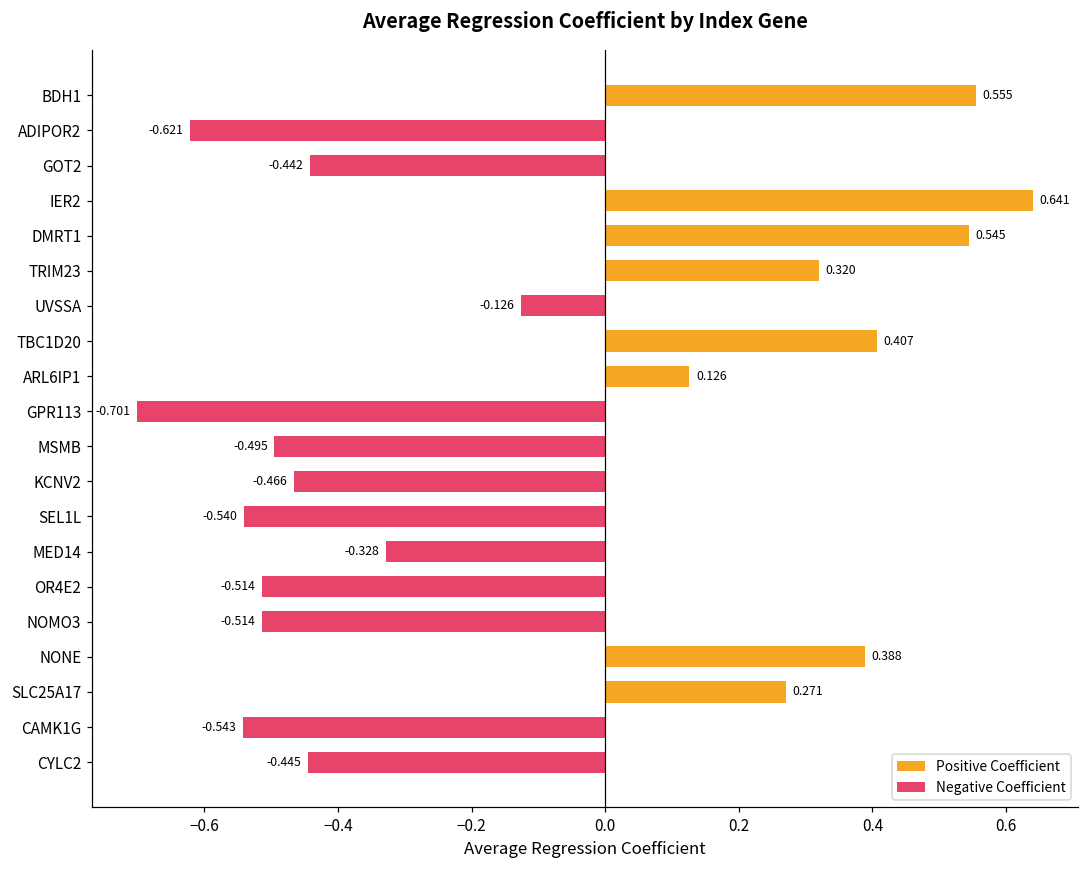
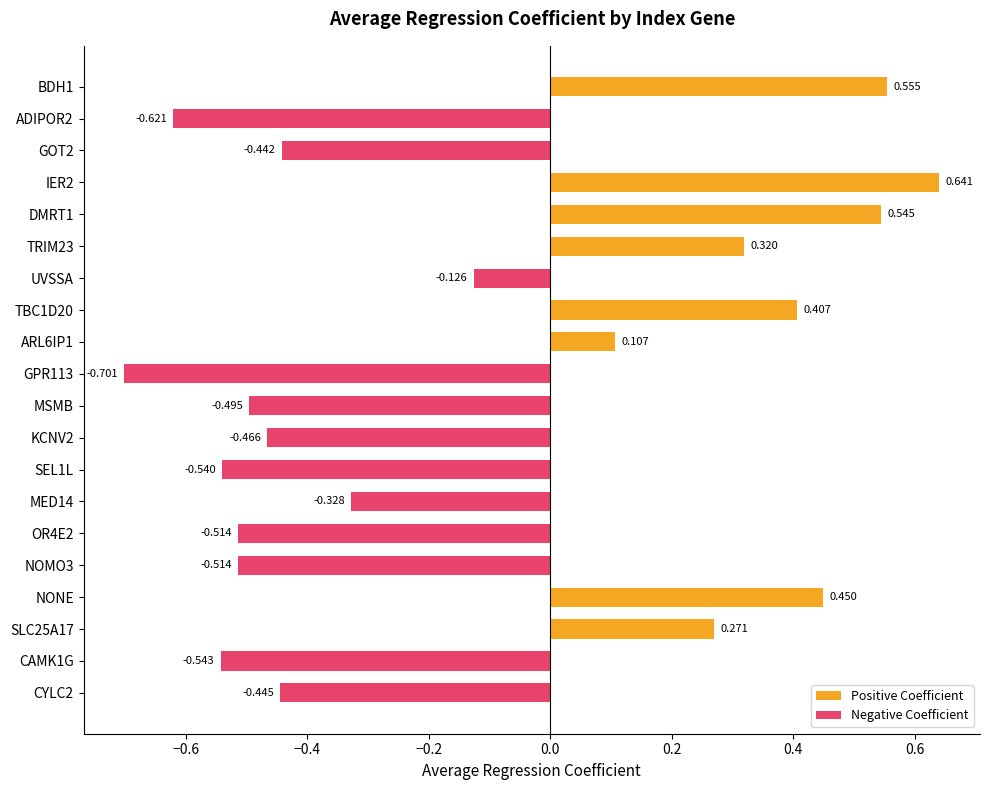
  {
    "Positive Coefficient": {
      "BDH1": 0.555,
      "IER2": 0.641,
      "DMRT1": 0.545,
      "TRIM23": 0.320,
      "TBC1D20": 0.407,
-     "ARL6IP1": 0.126,
-     "NONE": 0.388,
+     "ARL6IP1": 0.107,
+     "NONE": 0.450,
      "SLC25A17": 0.271
    },
    "Negative Coefficient": {
      "ADIPOR2": -0.621,
      "GOT2": -0.442,
      "UVSSA": -0.126,
      "GPR113": -0.701,
      "MSMB": -0.495,
      "KCNV2": -0.466,
      "SEL1L": -0.540,
      "MED14": -0.328,
      "OR4E2": -0.514,
      "NOMO3": -0.514,
      "CAMK1G": -0.543,
      "CYLC2": -0.445
    }
  }
